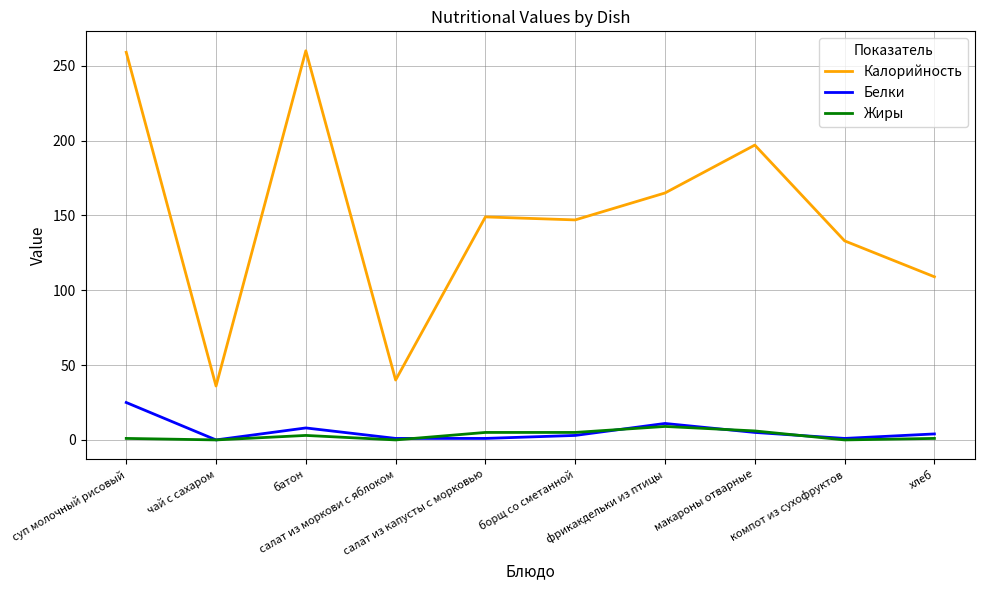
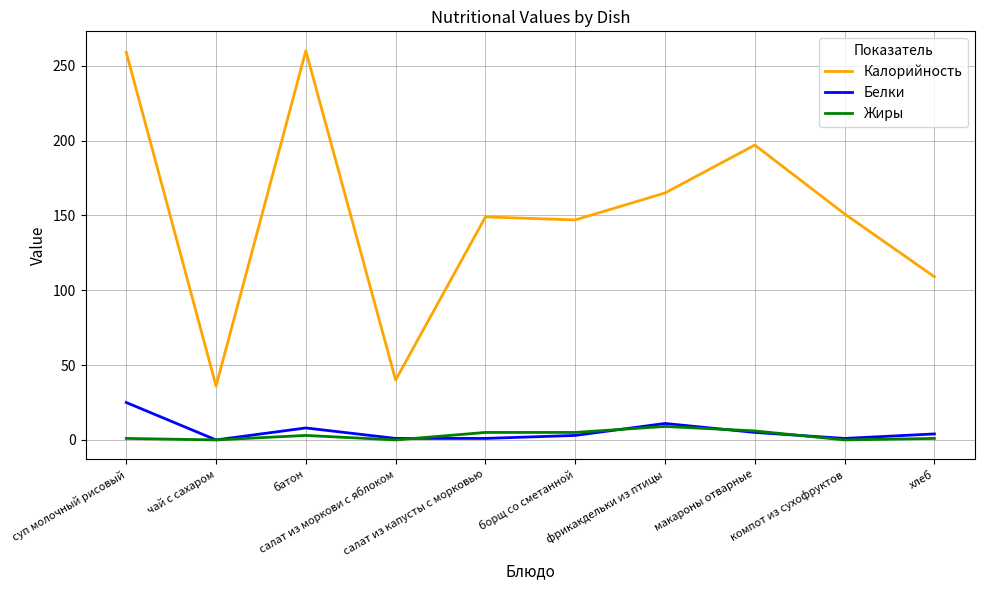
  {
    "Калорийность": {
      "суп молочный рисовый": 259,
      "чай с сахаром": 36,
      "батон": 260,
      "салат из моркови с яблоком": 40,
      "салат из капусты с морковью": 149,
      "борщ со сметанной": 147,
      "фрикакдельки из птицы": 165,
      "макароны отварные": 197,
-     "компот из сухофруктов": 133,
+     "компот из сухофруктов": 151,
      "хлеб": 109
    },
    "Белки": {
      "суп молочный рисовый": 25,
      "батон": 8,
      "салат из капусты с морковью": 1,
      "борщ со сметанной": 3,
      "фрикакдельки из птицы": 11,
      "хлеб": 4
    },
    "Жиры": {
      "суп молочный рисовый": 1,
      "батон": 3,
      "салат из капусты с морковью": 5,
      "борщ со сметанной": 5,
      "фрикакдельки из птицы": 9,
      "хлеб": 1
    }
  }
